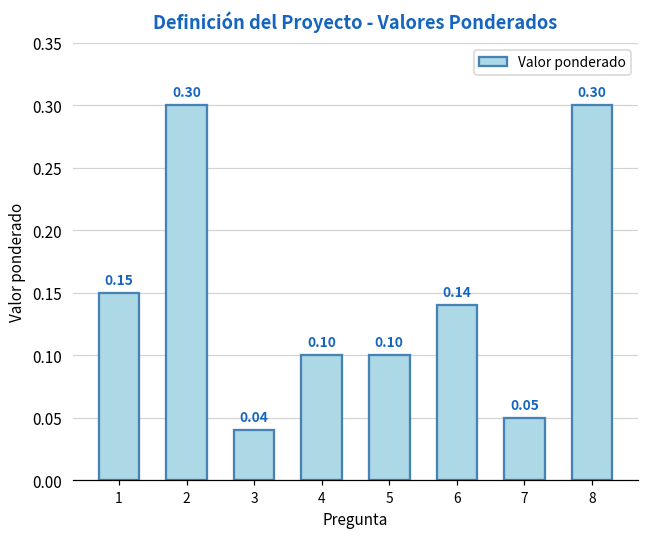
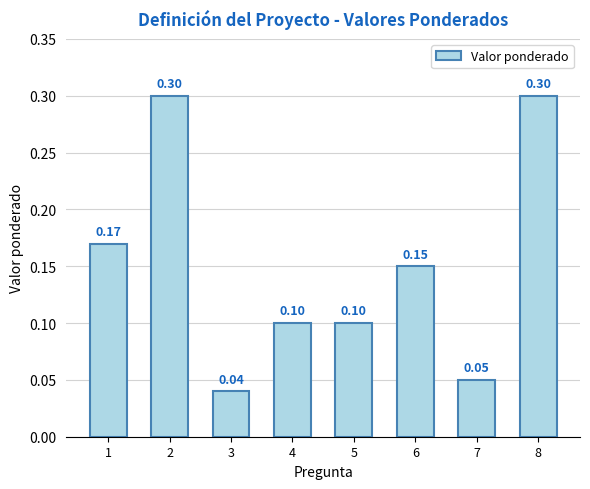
  {
-   "1": 0.15,
+   "1": 0.17,
    "2": 0.30,
    "3": 0.04,
    "4": 0.10,
    "5": 0.10,
-   "6": 0.14,
+   "6": 0.15,
    "7": 0.05,
    "8": 0.30
  }
